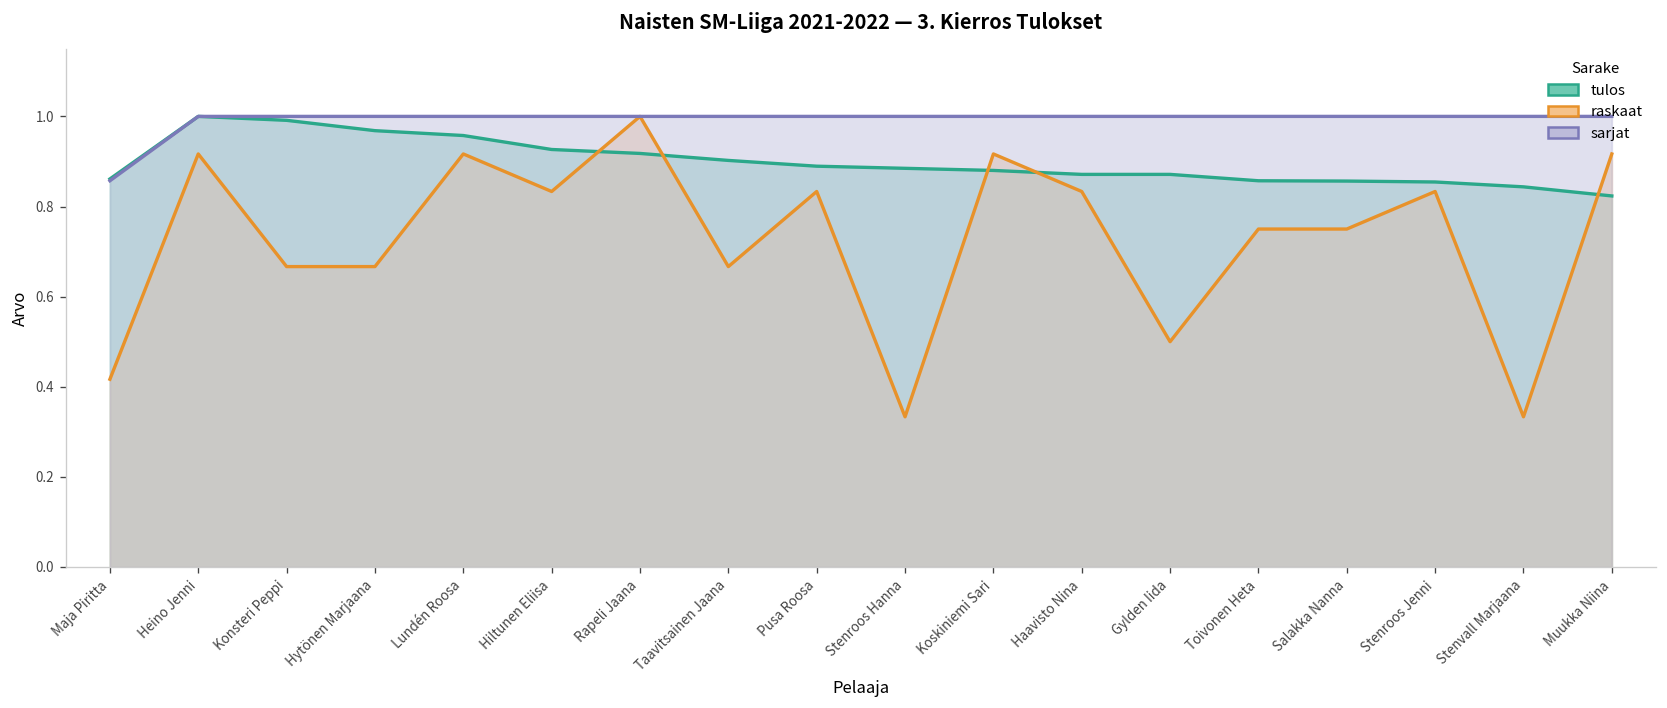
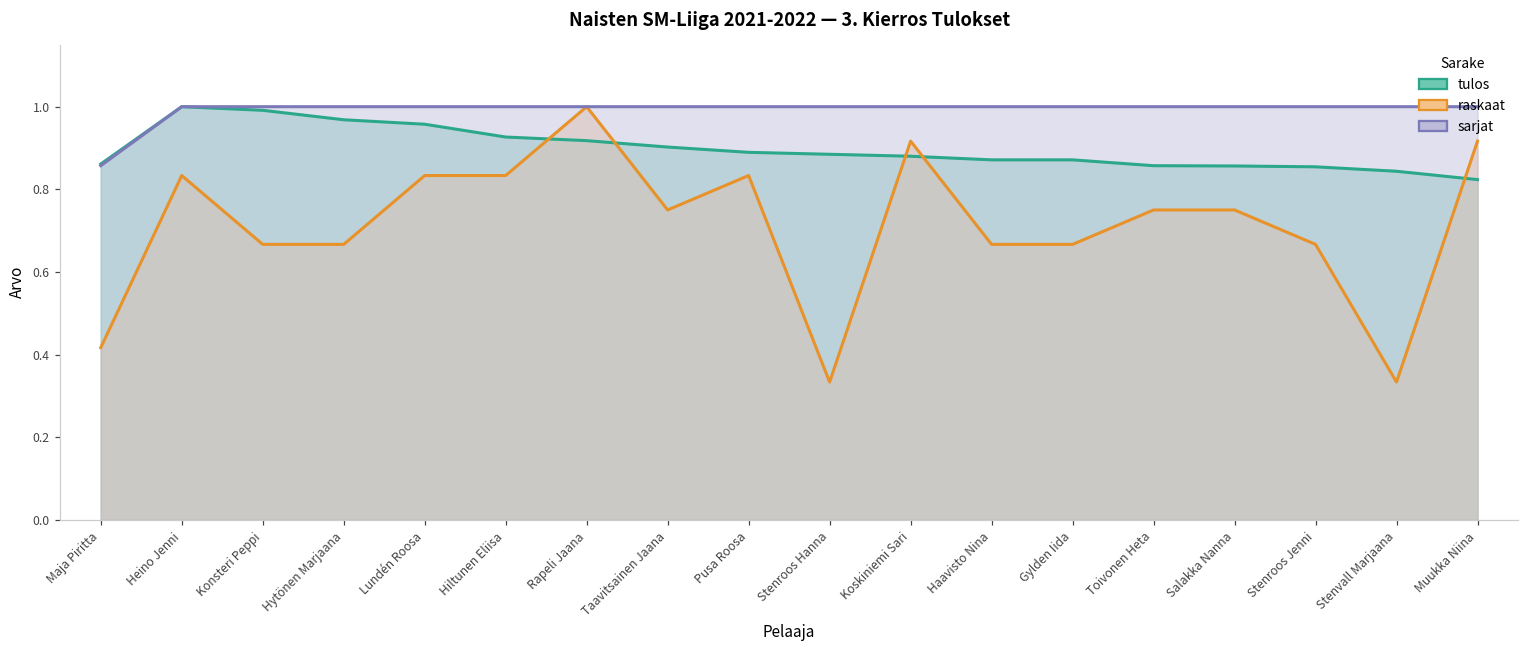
  {
    "raskaat": {
      "Maja Piritta": 0.42,
-     "Heino Jenni": 0.92,
+     "Heino Jenni": 0.83,
      "Konsteri Peppi": 0.67,
      "Hytönen Marjaana": 0.67,
-     "Lundén Roosa": 0.92,
+     "Lundén Roosa": 0.83,
      "Hiltunen Eliisa": 0.83,
-     "Taavitsainen Jaana": 0.67,
+     "Taavitsainen Jaana": 0.75,
      "Pusa Roosa": 0.83,
      "Stenroos Hanna": 0.33,
      "Koskiniemi Sari": 0.92,
-     "Haavisto Nina": 0.83,
-     "Gylden Iida": 0.50,
+     "Haavisto Nina": 0.67,
+     "Gylden Iida": 0.67,
      "Toivonen Heta": 0.75,
      "Salakka Nanna": 0.75,
-     "Stenroos Jenni": 0.83,
+     "Stenroos Jenni": 0.67,
      "Stenvall Marjaana": 0.33,
      "Muukka Niina": 0.92
    }
  }
